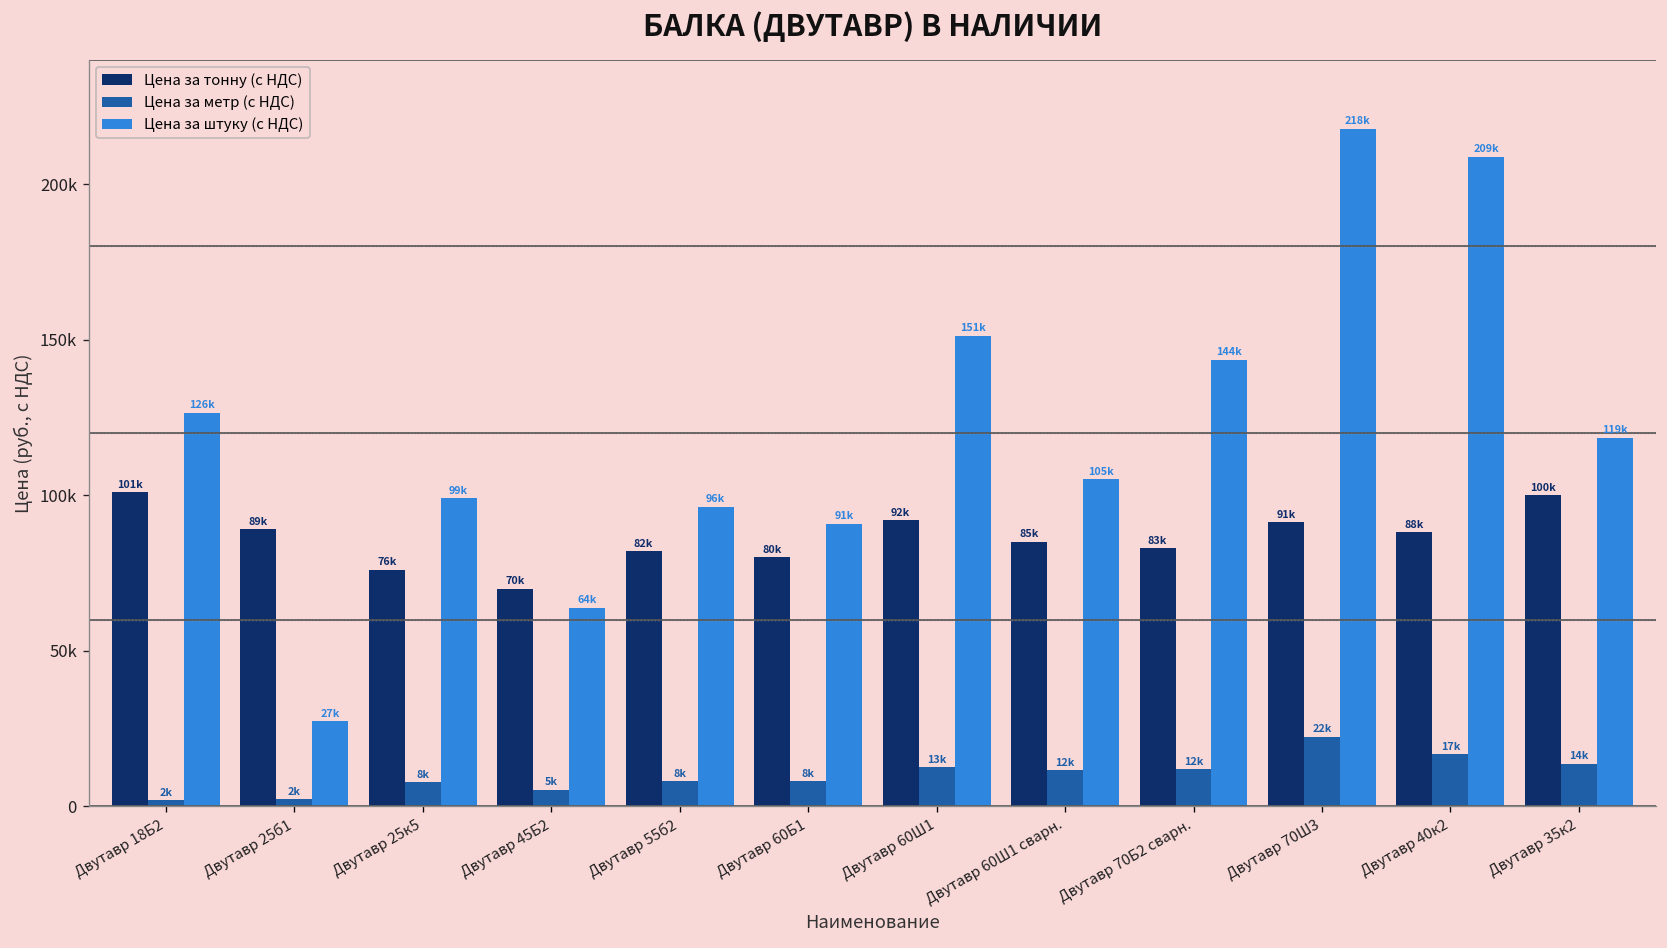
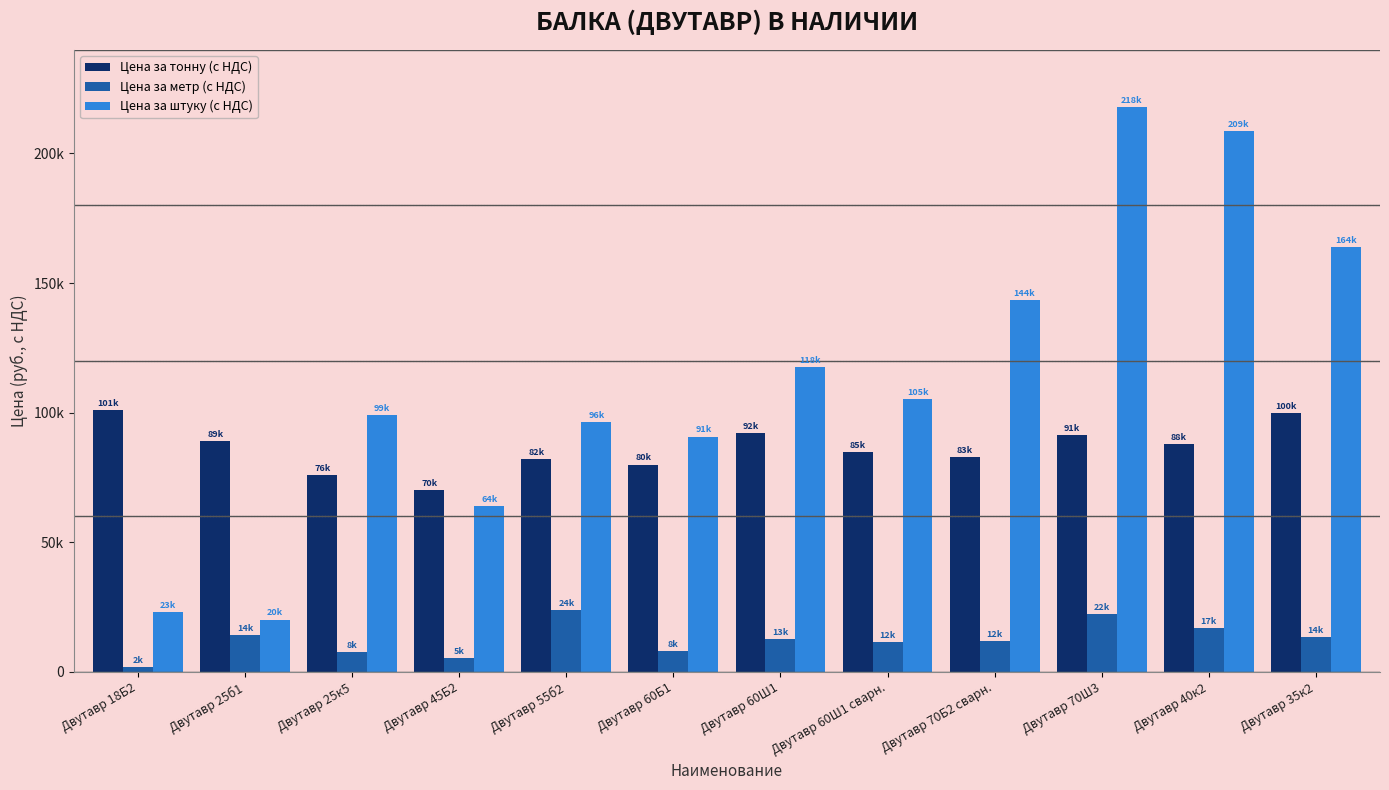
  {
    "Цена за тонну (с НДС)": {
      "Двутавр 18Б2": "101k",
      "Двутавр 25б1": "89k",
      "Двутавр 25к5": "76k",
      "Двутавр 45Б2": "70k",
      "Двутавр 55б2": "82k",
      "Двутавр 60Б1": "80k",
      "Двутавр 60Ш1": "92k",
      "Двутавр 60Ш1 сварн.": "85k",
      "Двутавр 70Б2 сварн.": "83k",
      "Двутавр 70Ш3": "91k",
      "Двутавр 40к2": "88k",
      "Двутавр 35к2": "100k"
    },
    "Цена за метр (с НДС)": {
      "Двутавр 18Б2": "2k",
-     "Двутавр 25б1": "2k",
+     "Двутавр 25б1": "14k",
      "Двутавр 25к5": "8k",
      "Двутавр 45Б2": "5k",
-     "Двутавр 55б2": "8k",
+     "Двутавр 55б2": "24k",
      "Двутавр 60Б1": "8k",
      "Двутавр 60Ш1": "13k",
      "Двутавр 60Ш1 сварн.": "12k",
      "Двутавр 70Б2 сварн.": "12k",
      "Двутавр 70Ш3": "22k",
      "Двутавр 40к2": "17k",
      "Двутавр 35к2": "14k"
    },
    "Цена за штуку (с НДС)": {
-     "Двутавр 18Б2": "126k",
-     "Двутавр 25б1": "27k",
+     "Двутавр 18Б2": "23k",
+     "Двутавр 25б1": "20k",
      "Двутавр 25к5": "99k",
      "Двутавр 45Б2": "64k",
      "Двутавр 55б2": "96k",
      "Двутавр 60Б1": "91k",
-     "Двутавр 60Ш1": "151k",
+     "Двутавр 60Ш1": "118k",
      "Двутавр 60Ш1 сварн.": "105k",
      "Двутавр 70Б2 сварн.": "144k",
      "Двутавр 70Ш3": "218k",
      "Двутавр 40к2": "209k",
-     "Двутавр 35к2": "119k"
+     "Двутавр 35к2": "164k"
    }
  }
